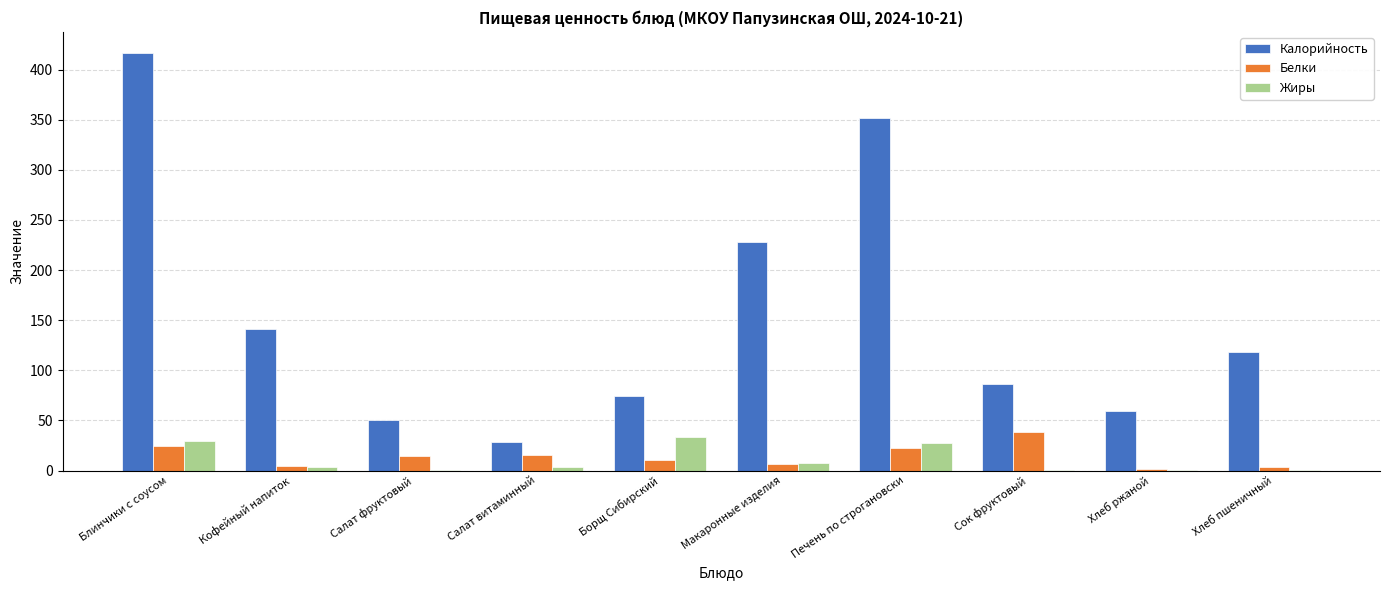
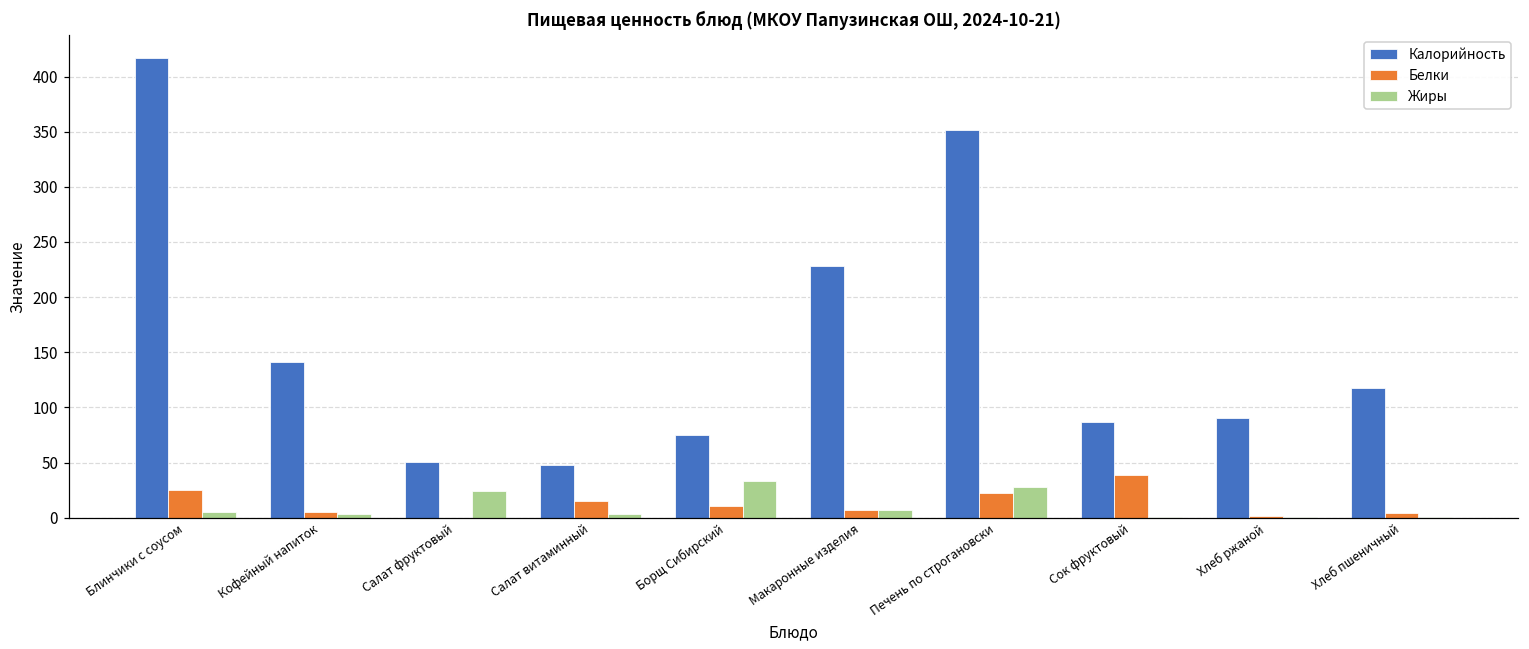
  {
    "Калорийность": {
      "Блинчики с соусом": 417,
      "Кофейный напиток": 141,
      "Салат фруктовый": 51,
-     "Салат витаминный": 29,
+     "Салат витаминный": 48,
      "Борщ Сибирский": 75,
      "Макаронные изделия": 228,
      "Печень по строгановски": 352,
      "Сок фруктовый": 86,
-     "Хлеб ржаной": 60,
+     "Хлеб ржаной": 91,
      "Хлеб пшеничный": 118
    },
    "Белки": {
      "Блинчики с соусом": 25,
      "Кофейный напиток": 5,
-     "Салат фруктовый": 15,
+     "Салат фруктовый": 0,
      "Салат витаминный": 15,
      "Борщ Сибирский": 11,
      "Макаронные изделия": 7,
      "Печень по строгановски": 22,
      "Сок фруктовый": 39,
      "Хлеб пшеничный": 4
    },
    "Жиры": {
-     "Блинчики с соусом": 30,
+     "Блинчики с соусом": 5,
      "Кофейный напиток": 3,
-     "Салат фруктовый": 0,
+     "Салат фруктовый": 24,
      "Салат витаминный": 3,
      "Борщ Сибирский": 33,
      "Макаронные изделия": 7,
      "Печень по строгановски": 28
    }
  }
